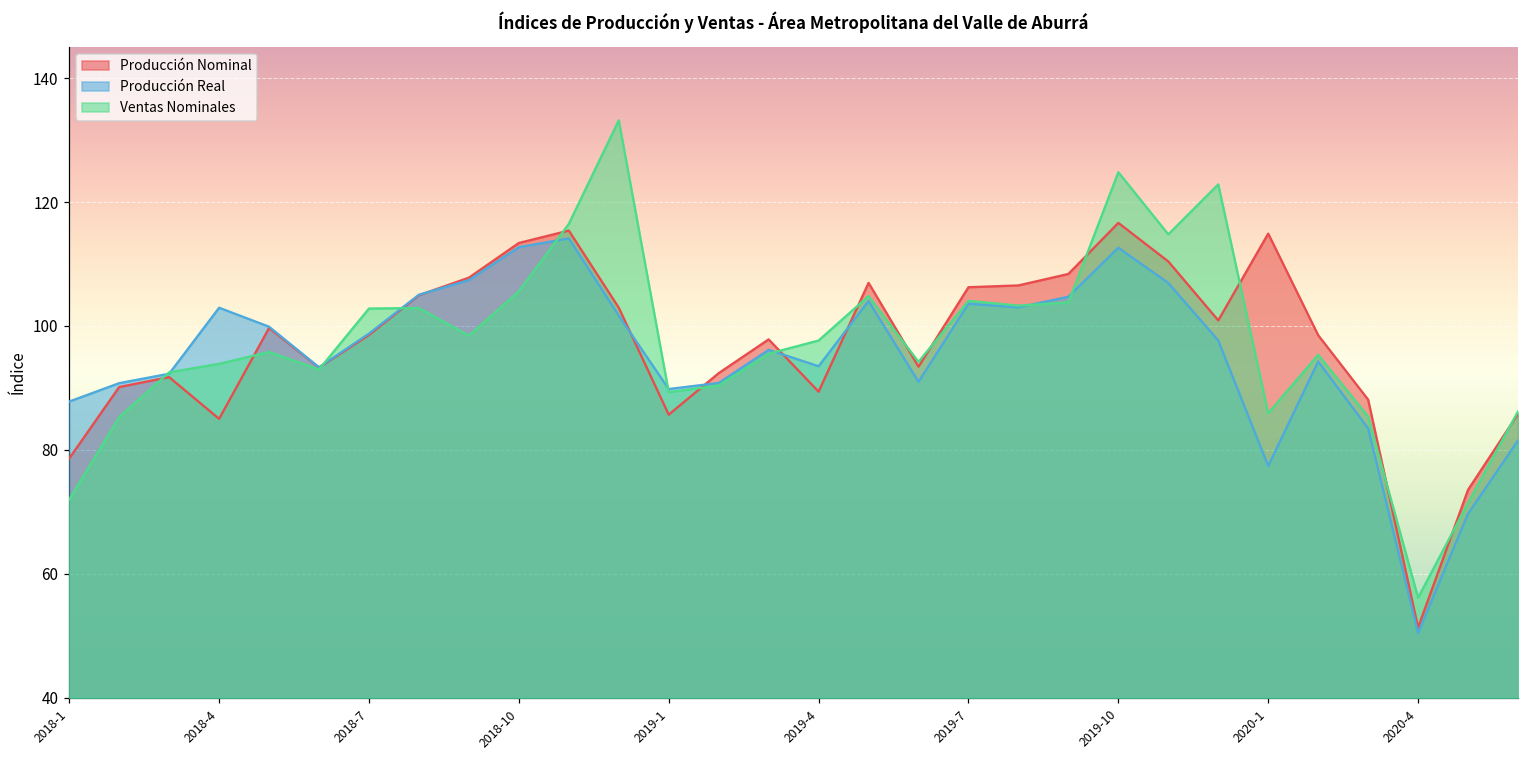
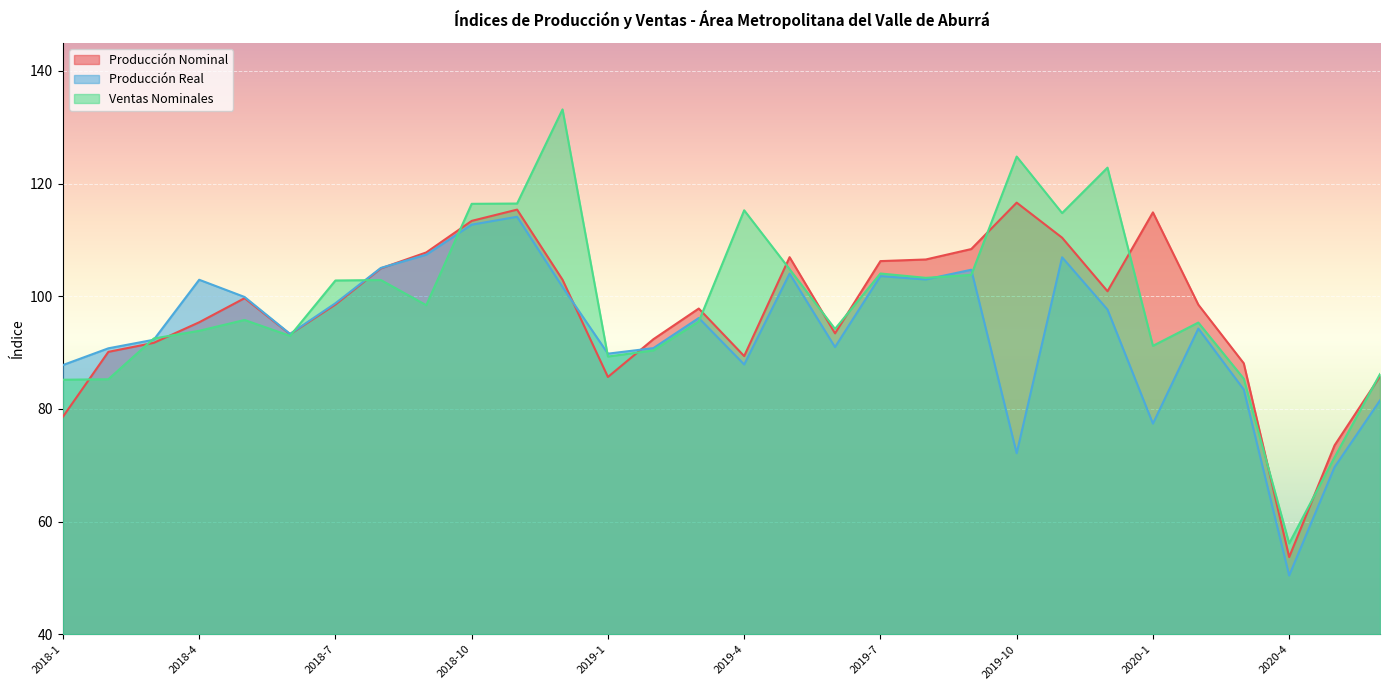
  {
    "Producción Nominal": {
      "2018-1": 79,
-     "2018-4": 85,
+     "2018-4": 95,
      "2018-10": 113,
      "2019-1": 86,
      "2019-4": 89,
      "2019-7": 106,
      "2019-10": 117,
      "2020-1": 115,
-     "2020-4": 51
+     "2020-4": 54
    },
    "Producción Real": {
      "2018-1": 88,
      "2018-4": 103,
      "2018-10": 113,
      "2019-1": 90,
-     "2019-4": 94,
+     "2019-4": 88,
      "2019-7": 104,
-     "2019-10": 113,
+     "2019-10": 72,
      "2020-1": 77,
      "2020-4": 50
    },
    "Ventas Nominales": {
-     "2018-1": 72,
+     "2018-1": 85,
      "2018-4": 94,
      "2018-7": 103,
-     "2018-10": 106,
+     "2018-10": 116,
      "2019-1": 89,
-     "2019-4": 98,
+     "2019-4": 115,
      "2019-7": 104,
      "2019-10": 125,
-     "2020-1": 86,
+     "2020-1": 91,
      "2020-4": 56
    }
  }
